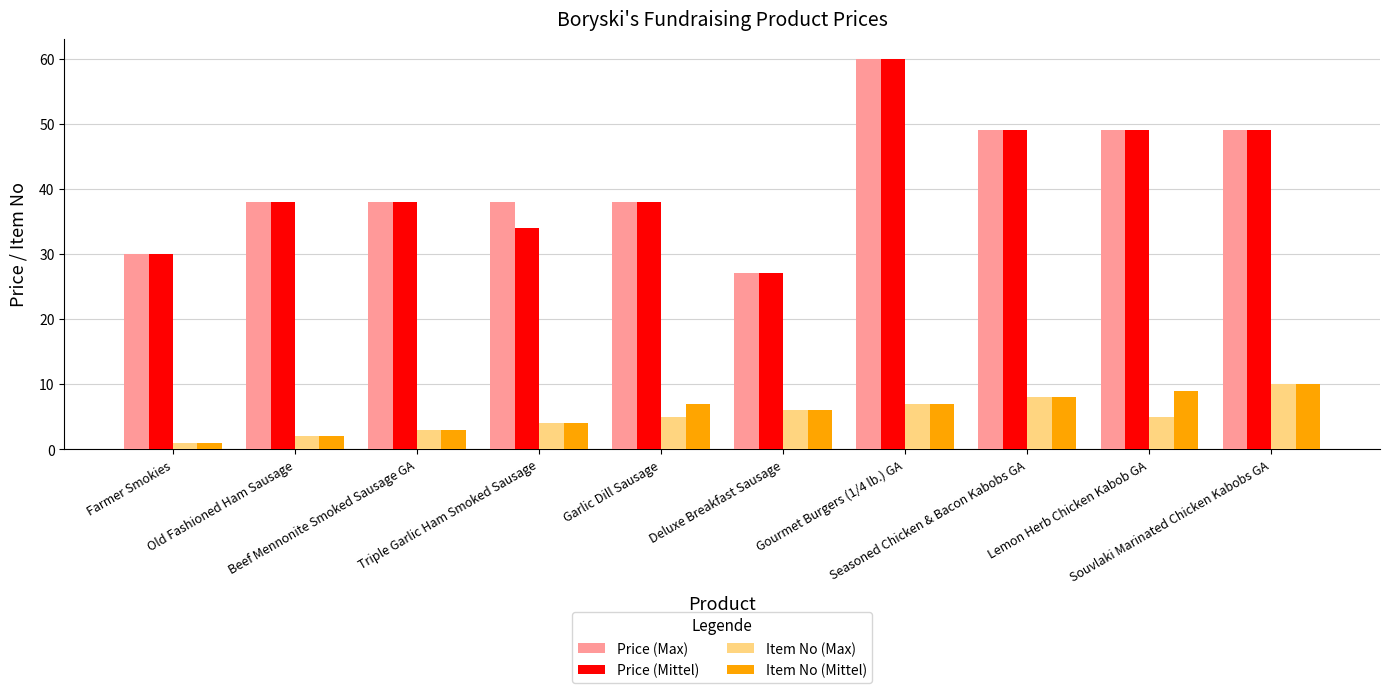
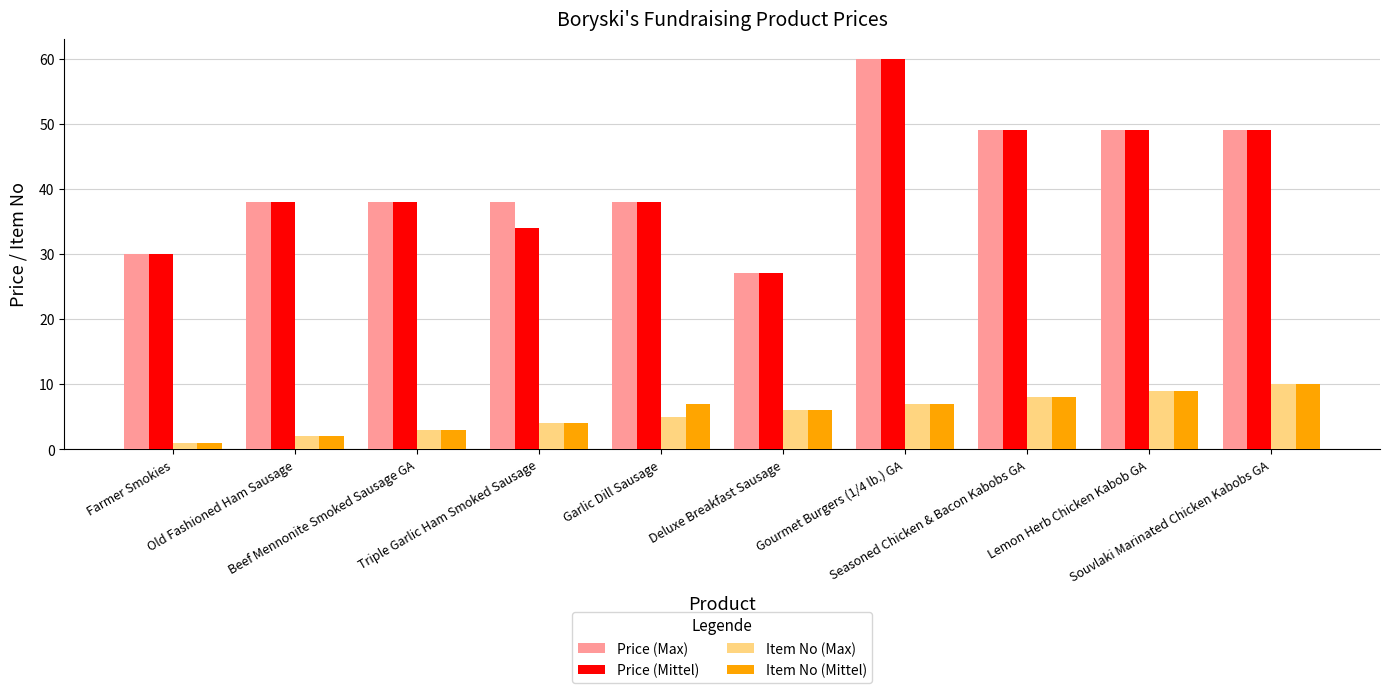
  {
    "Price (Max)": {
      "Farmer Smokies": 30,
      "Old Fashioned Ham Sausage": 38,
      "Beef Mennonite Smoked Sausage GA": 38,
      "Triple Garlic Ham Smoked Sausage": 38,
      "Garlic Dill Sausage": 38,
      "Deluxe Breakfast Sausage": 27,
      "Gourmet Burgers (1/4 lb.) GA": 60,
      "Seasoned Chicken & Bacon Kabobs GA": 49,
      "Lemon Herb Chicken Kabob GA": 49,
      "Souvlaki Marinated Chicken Kabobs GA": 49
    },
    "Price (Mittel)": {
      "Farmer Smokies": 30,
      "Old Fashioned Ham Sausage": 38,
      "Beef Mennonite Smoked Sausage GA": 38,
      "Triple Garlic Ham Smoked Sausage": 34,
      "Garlic Dill Sausage": 38,
      "Deluxe Breakfast Sausage": 27,
      "Gourmet Burgers (1/4 lb.) GA": 60,
      "Seasoned Chicken & Bacon Kabobs GA": 49,
      "Lemon Herb Chicken Kabob GA": 49,
      "Souvlaki Marinated Chicken Kabobs GA": 49
    },
    "Item No (Max)": {
      "Farmer Smokies": 1,
      "Old Fashioned Ham Sausage": 2,
      "Beef Mennonite Smoked Sausage GA": 3,
      "Triple Garlic Ham Smoked Sausage": 4,
      "Garlic Dill Sausage": 5,
      "Deluxe Breakfast Sausage": 6,
      "Gourmet Burgers (1/4 lb.) GA": 7,
      "Seasoned Chicken & Bacon Kabobs GA": 8,
-     "Lemon Herb Chicken Kabob GA": 5,
+     "Lemon Herb Chicken Kabob GA": 9,
      "Souvlaki Marinated Chicken Kabobs GA": 10
    },
    "Item No (Mittel)": {
      "Farmer Smokies": 1,
      "Old Fashioned Ham Sausage": 2,
      "Beef Mennonite Smoked Sausage GA": 3,
      "Triple Garlic Ham Smoked Sausage": 4,
      "Garlic Dill Sausage": 7,
      "Deluxe Breakfast Sausage": 6,
      "Gourmet Burgers (1/4 lb.) GA": 7,
      "Seasoned Chicken & Bacon Kabobs GA": 8,
      "Lemon Herb Chicken Kabob GA": 9,
      "Souvlaki Marinated Chicken Kabobs GA": 10
    }
  }
